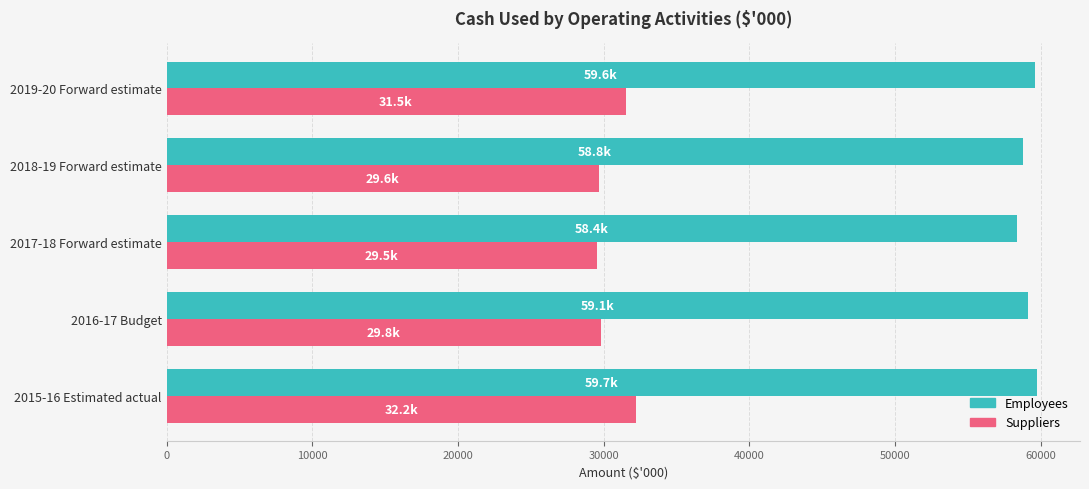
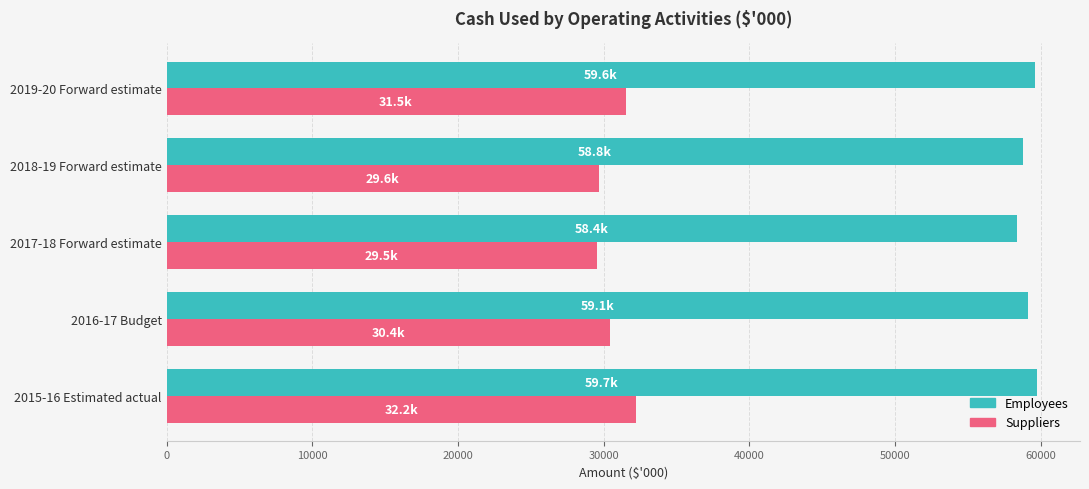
  {
    "Employees": {
      "2019-20 Forward estimate": "59.6k",
      "2018-19 Forward estimate": "58.8k",
      "2017-18 Forward estimate": "58.4k",
      "2016-17 Budget": "59.1k",
      "2015-16 Estimated actual": "59.7k"
    },
    "Suppliers": {
      "2019-20 Forward estimate": "31.5k",
      "2018-19 Forward estimate": "29.6k",
      "2017-18 Forward estimate": "29.5k",
-     "2016-17 Budget": "29.8k",
+     "2016-17 Budget": "30.4k",
      "2015-16 Estimated actual": "32.2k"
    }
  }
